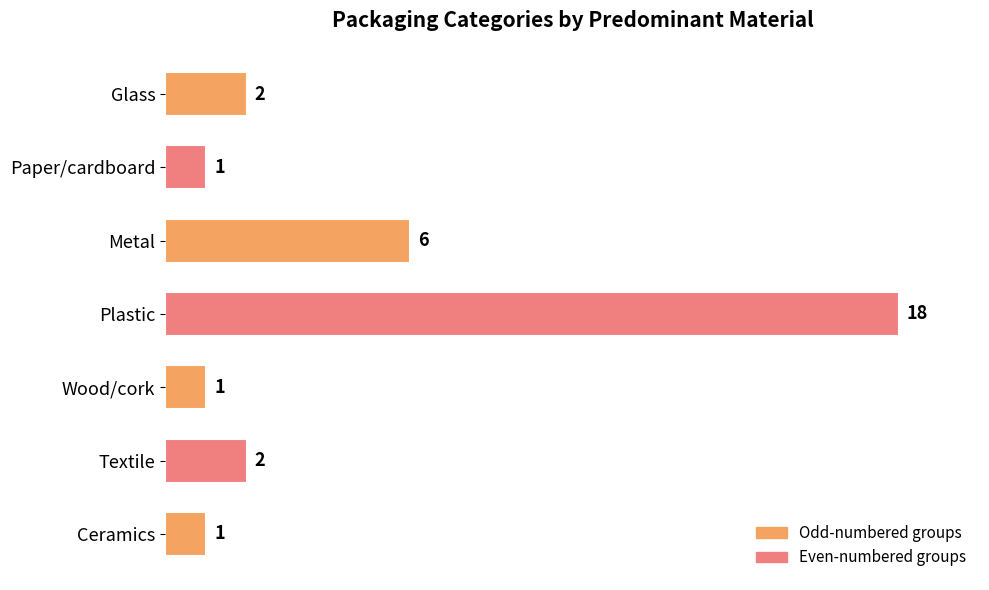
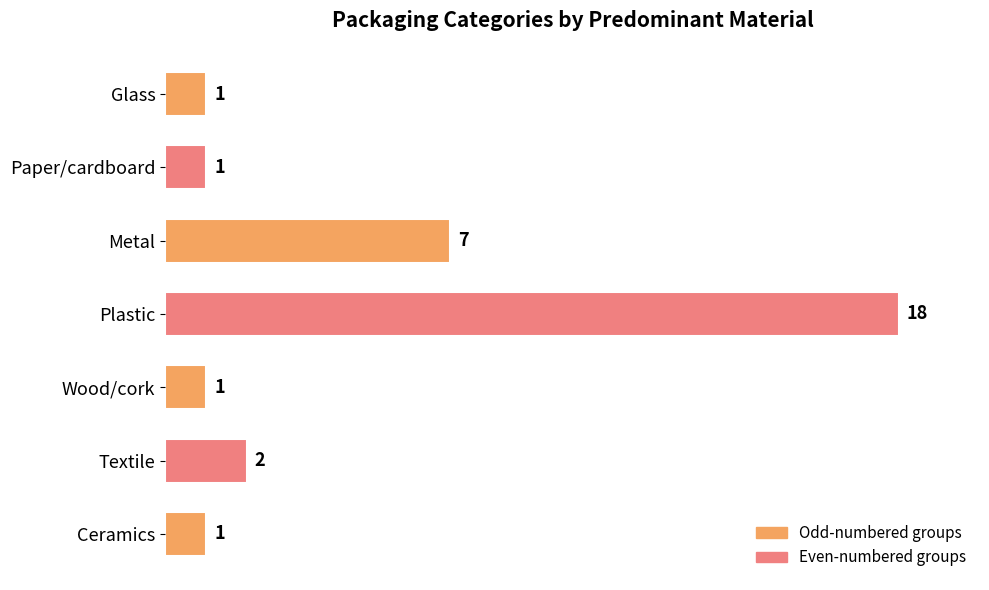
  {
-   "Glass": 2,
+   "Glass": 1,
    "Paper/cardboard": 1,
-   "Metal": 6,
+   "Metal": 7,
    "Plastic": 18,
    "Wood/cork": 1,
    "Textile": 2,
    "Ceramics": 1
  }
